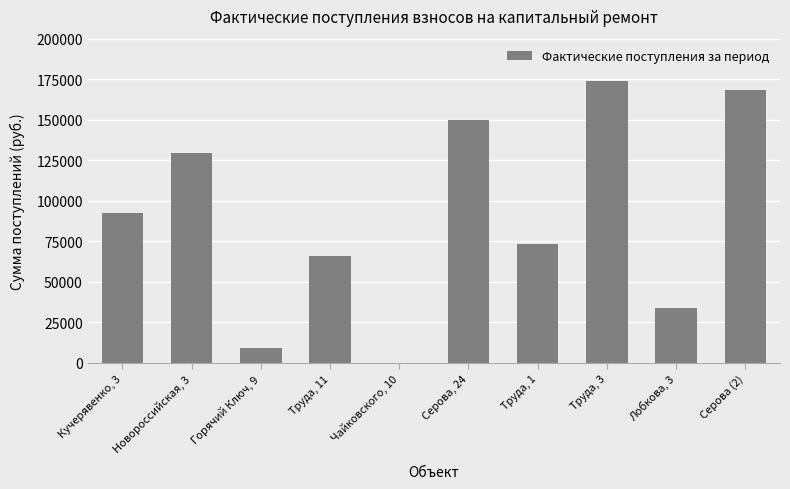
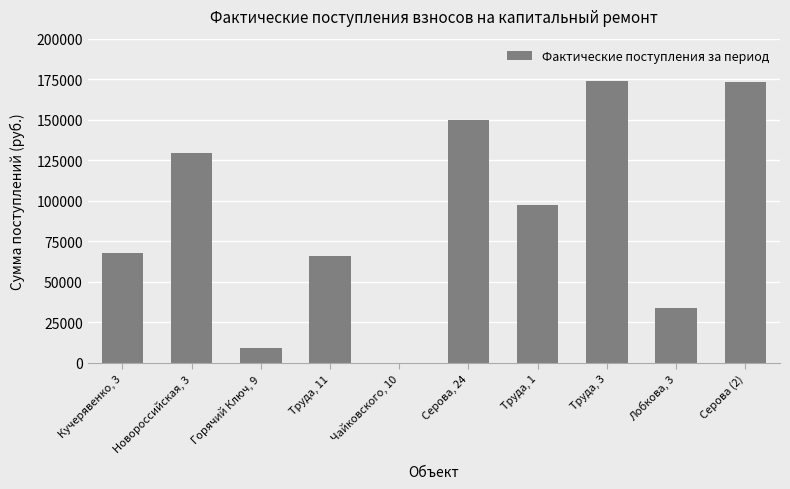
  {
-   "Кучерявенко, 3": 93000,
+   "Кучерявенко, 3": 68000,
    "Новороссийская, 3": 129000,
    "Горячий Ключ, 9": 9000,
    "Труда, 11": 66000,
    "Серова, 24": 150000,
-   "Труда, 1": 73000,
+   "Труда, 1": 97000,
    "Труда, 3": 174000,
    "Лобкова, 3": 34000,
-   "Серова (2)": 168000
+   "Серова (2)": 173000
  }
